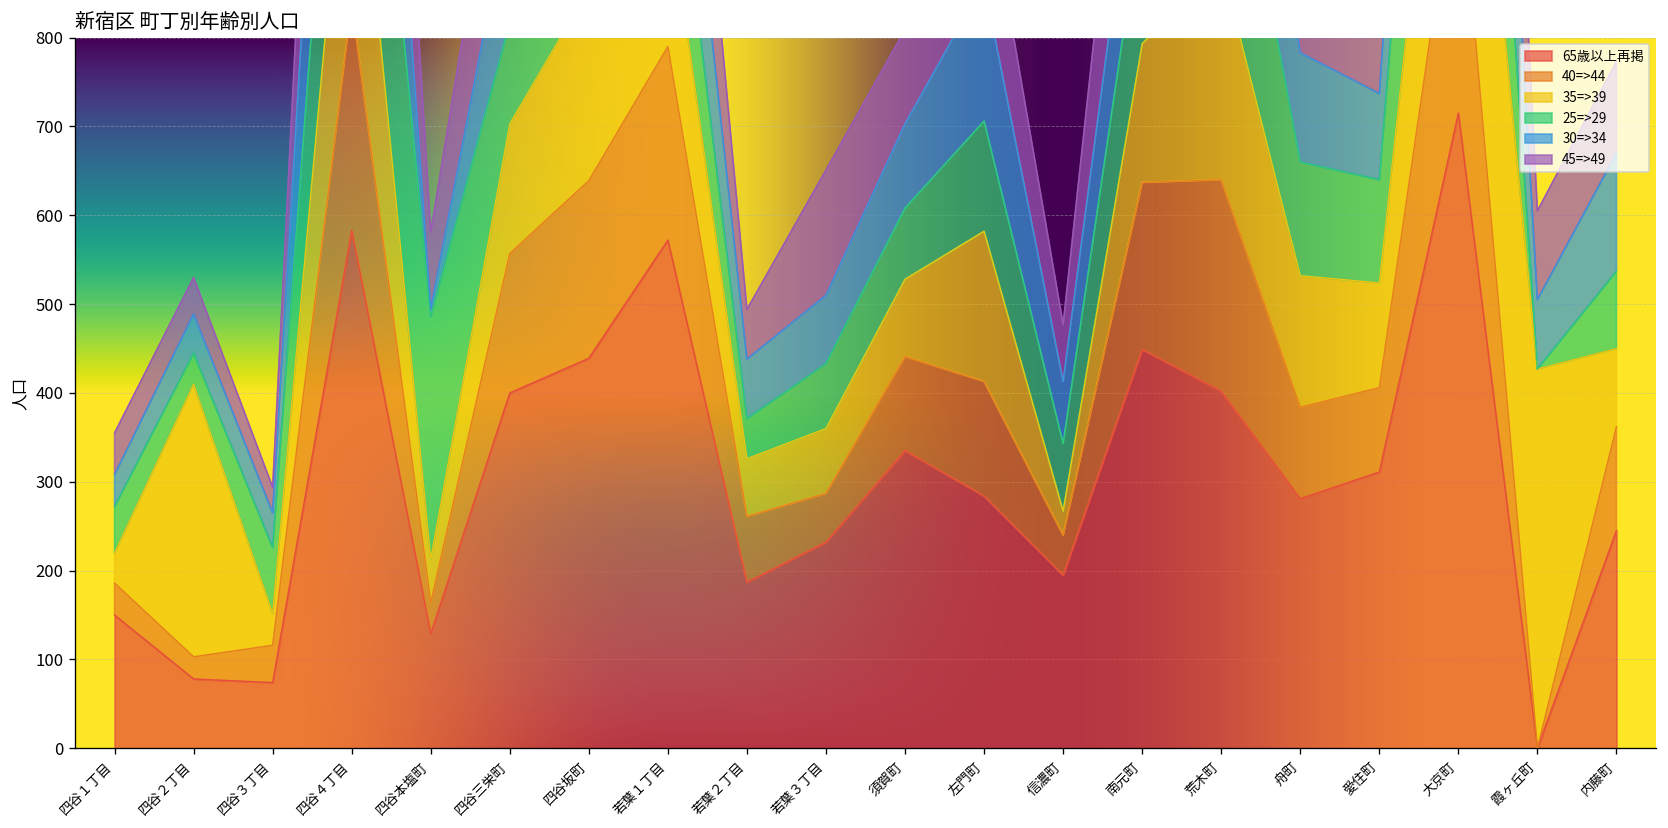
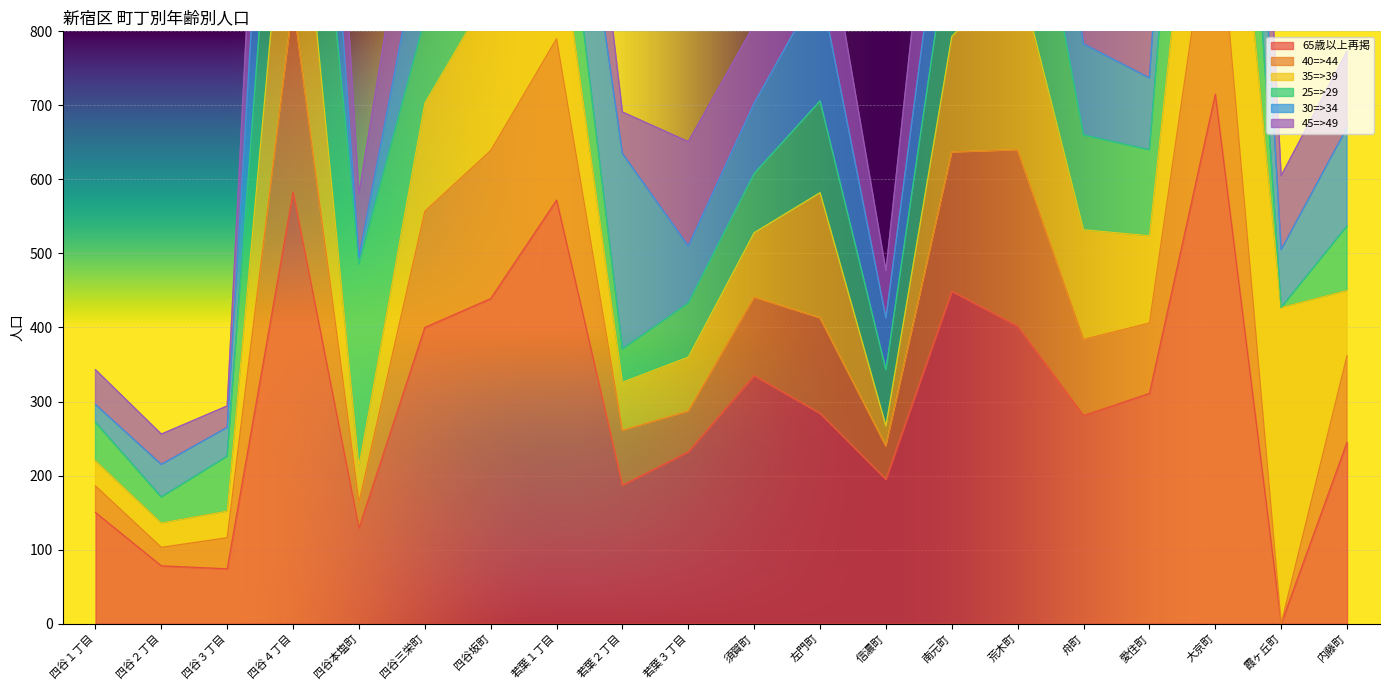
  {
    "35=>39": {
      "四谷１丁目": 30,
-     "四谷２丁目": 310,
+     "四谷２丁目": 30,
      "四谷３丁目": 40,
      "四谷本塩町": 50,
      "四谷三栄町": 150,
      "若葉２丁目": 70,
      "若葉３丁目": 70,
      "須賀町": 90,
      "左門町": 170,
      "信濃町": 30,
      "南元町": 160,
      "舟町": 150,
      "愛住町": 120,
      "内藤町": 90
    },
    "25=>29": {
      "四谷１丁目": 50,
      "四谷２丁目": 40,
      "四谷３丁目": 70,
      "四谷本塩町": 270,
      "若葉２丁目": 50,
      "若葉３丁目": 70,
      "須賀町": 80,
      "左門町": 120,
      "信濃町": 80,
      "舟町": 130,
      "愛住町": 120,
      "内藤町": 90
    },
    "30=>34": {
-     "四谷１丁目": 40,
+     "四谷１丁目": 20,
      "四谷２丁目": 40,
      "四谷３丁目": 40,
      "四谷本塩町": 10,
-     "若葉２丁目": 70,
+     "若葉２丁目": 260,
      "若葉３丁目": 80,
      "須賀町": 100,
      "信濃町": 70,
      "舟町": 120,
      "愛住町": 100,
      "霞ヶ丘町": 80
    },
    "45=>49": {
      "四谷１丁目": 50,
      "四谷２丁目": 40,
      "四谷３丁目": 30,
      "四谷本塩町": 90,
      "若葉２丁目": 60,
      "若葉３丁目": 140,
      "信濃町": 60,
      "霞ヶ丘町": 100
    }
  }
